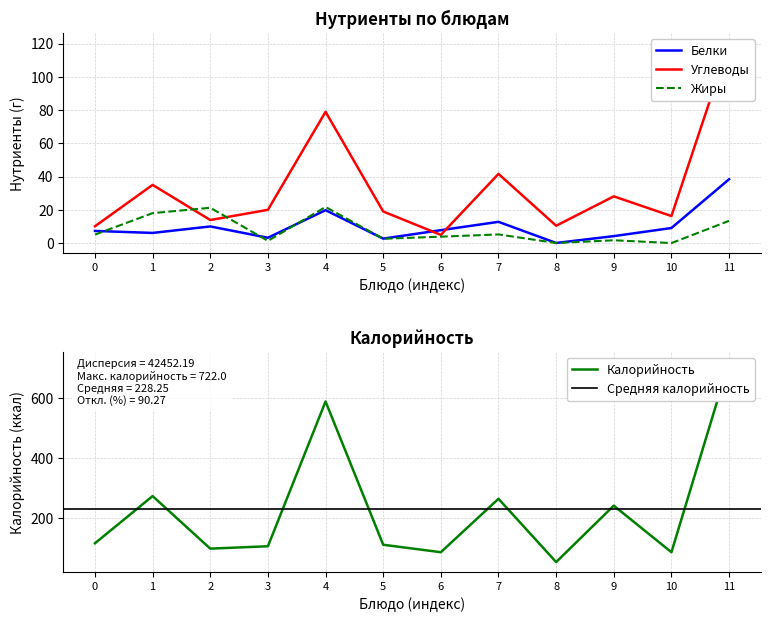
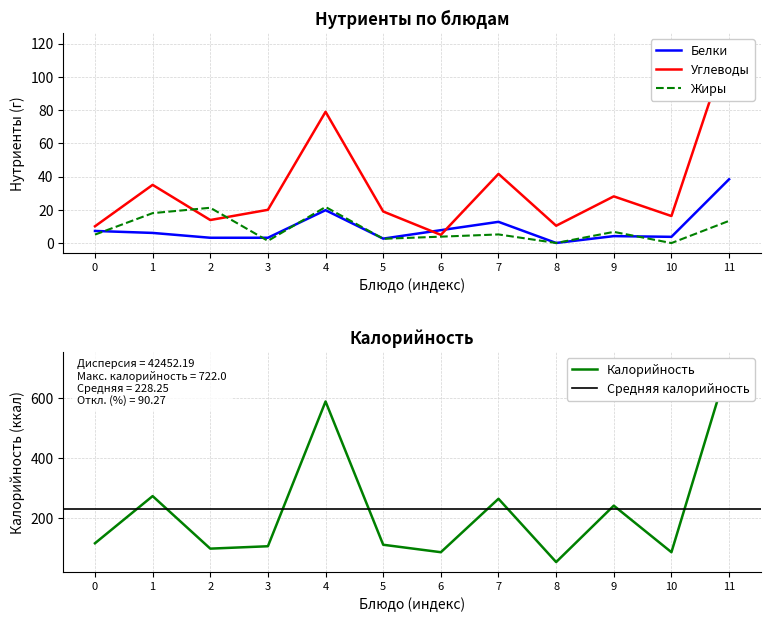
  {
    "Нутриенты по блюдам": {
      "Белки": {
        "0": 7,
        "1": 6,
-       "2": 10,
+       "2": 3,
        "3": 3,
        "4": 20,
        "6": 8,
        "7": 13,
        "9": 4,
-       "10": 9,
+       "10": 4,
        "11": 38
      },
      "Углеводы": {
        "0": 10,
        "1": 35,
        "2": 14,
        "3": 20,
        "4": 79,
        "5": 19,
        "7": 42,
        "8": 10,
        "9": 28,
        "10": 16
      },
      "Жиры": {
        "0": 5,
        "1": 18,
        "2": 21,
        "3": 1,
        "4": 22,
        "7": 5,
-       "9": 2,
+       "9": 7,
        "10": 0,
        "11": 13
      }
    },
    "Калорийность": {
      "0": 120,
      "1": 270,
      "2": 100,
      "3": 110,
      "4": 590,
      "5": 110,
      "6": 90,
      "7": 260,
      "8": 50,
      "9": 240,
      "10": 90
    }
  }
